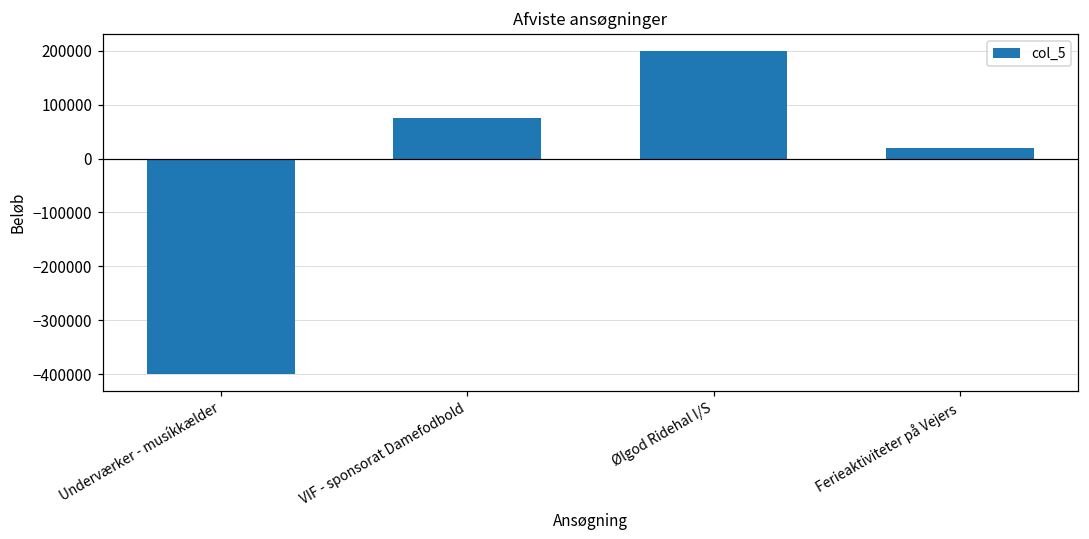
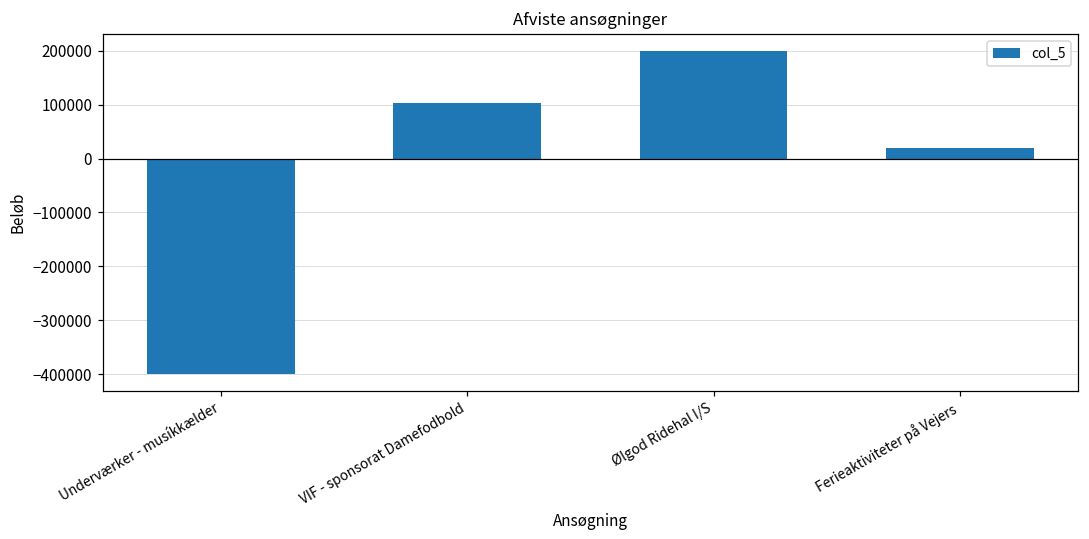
  {
    "Underværker - musíkkælder": -400000,
-   "VIF - sponsorat Damefodbold": 80000,
+   "VIF - sponsorat Damefodbold": 100000,
    "Ølgod Ridehal I/S": 200000,
    "Ferieaktiviteter på Vejers": 20000
  }
